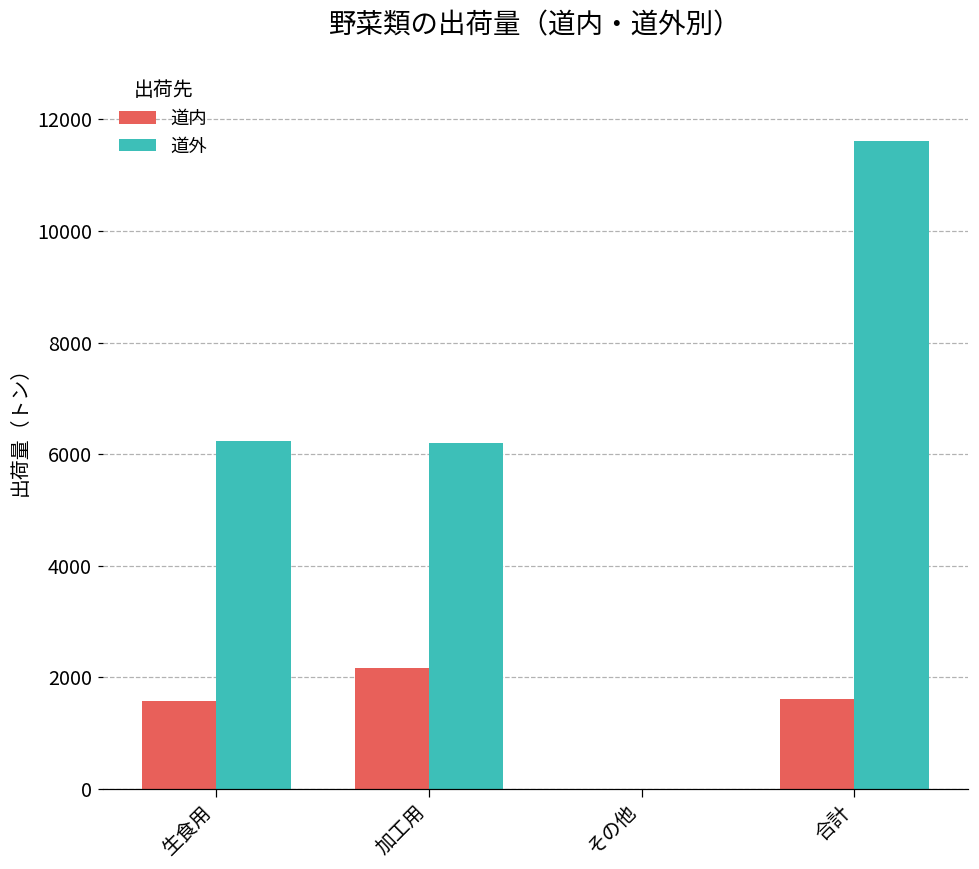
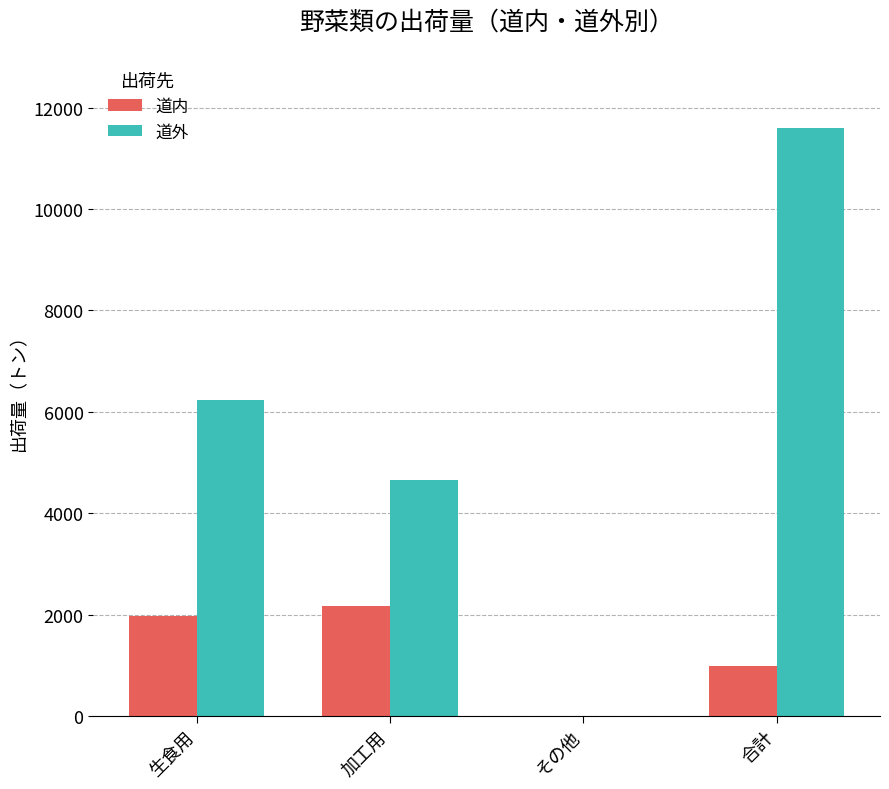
  {
    "道内": {
-     "生食用": 1600,
+     "生食用": 2000,
      "加工用": 2200,
      "その他": 0,
-     "合計": 1600
+     "合計": 1000
    },
    "道外": {
      "生食用": 6200,
-     "加工用": 6200,
+     "加工用": 4700,
      "その他": 0,
      "合計": 11600
    }
  }
